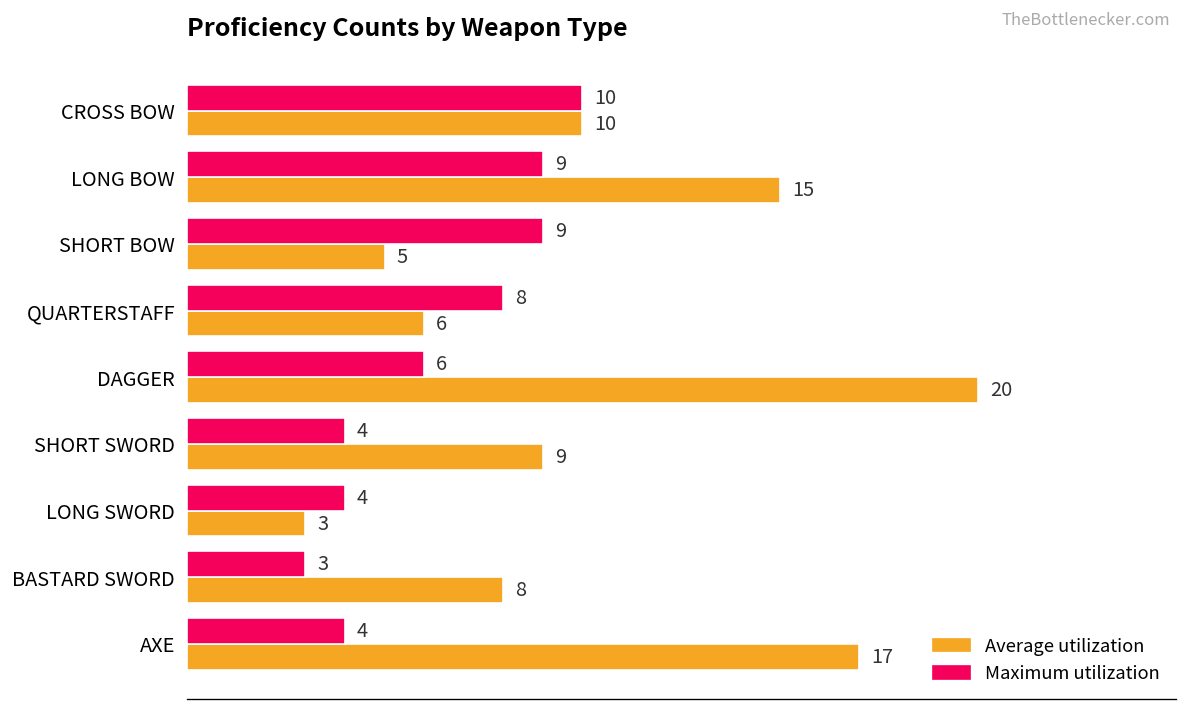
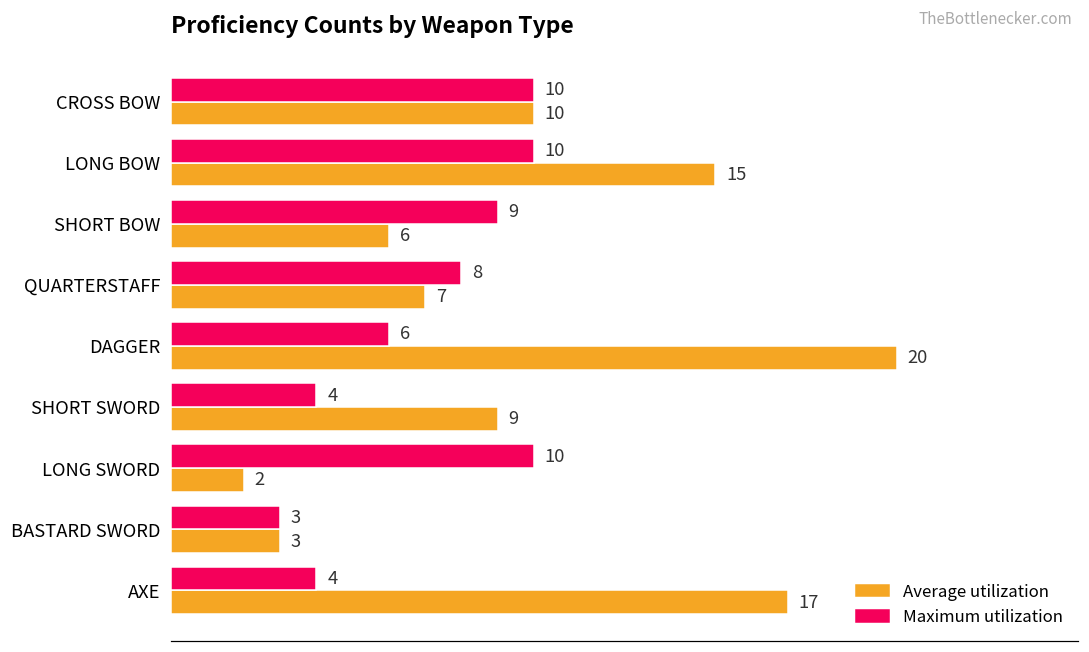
  {
    "Average utilization": {
      "CROSS BOW": 10,
      "LONG BOW": 15,
-     "SHORT BOW": 5,
-     "QUARTERSTAFF": 6,
+     "SHORT BOW": 6,
+     "QUARTERSTAFF": 7,
      "DAGGER": 20,
      "SHORT SWORD": 9,
-     "LONG SWORD": 3,
-     "BASTARD SWORD": 8,
+     "LONG SWORD": 2,
+     "BASTARD SWORD": 3,
      "AXE": 17
    },
    "Maximum utilization": {
      "CROSS BOW": 10,
-     "LONG BOW": 9,
+     "LONG BOW": 10,
      "SHORT BOW": 9,
      "QUARTERSTAFF": 8,
      "DAGGER": 6,
      "SHORT SWORD": 4,
-     "LONG SWORD": 4,
+     "LONG SWORD": 10,
      "BASTARD SWORD": 3,
      "AXE": 4
    }
  }
